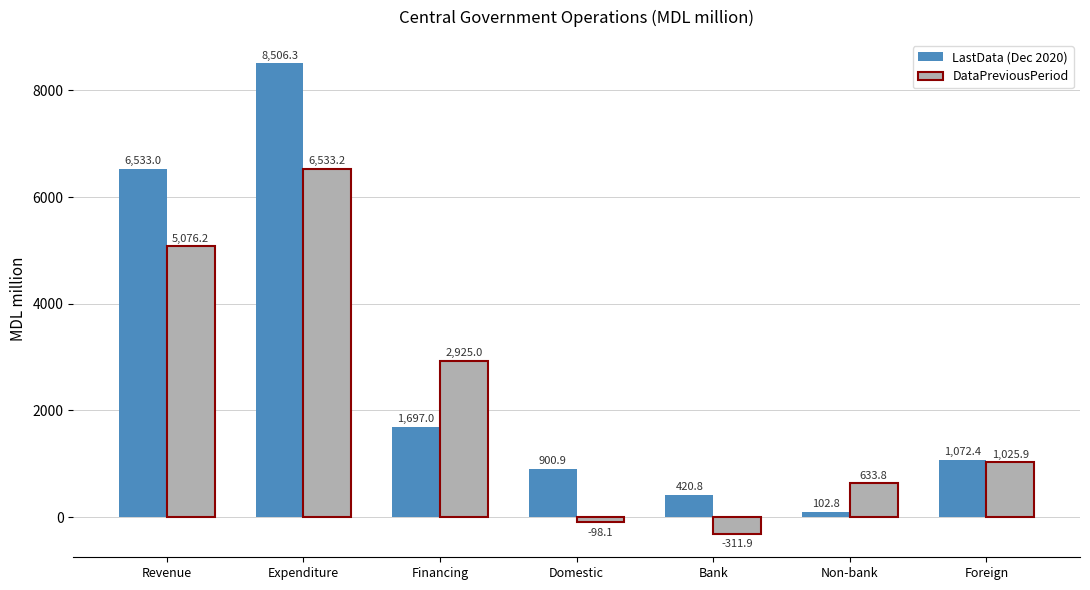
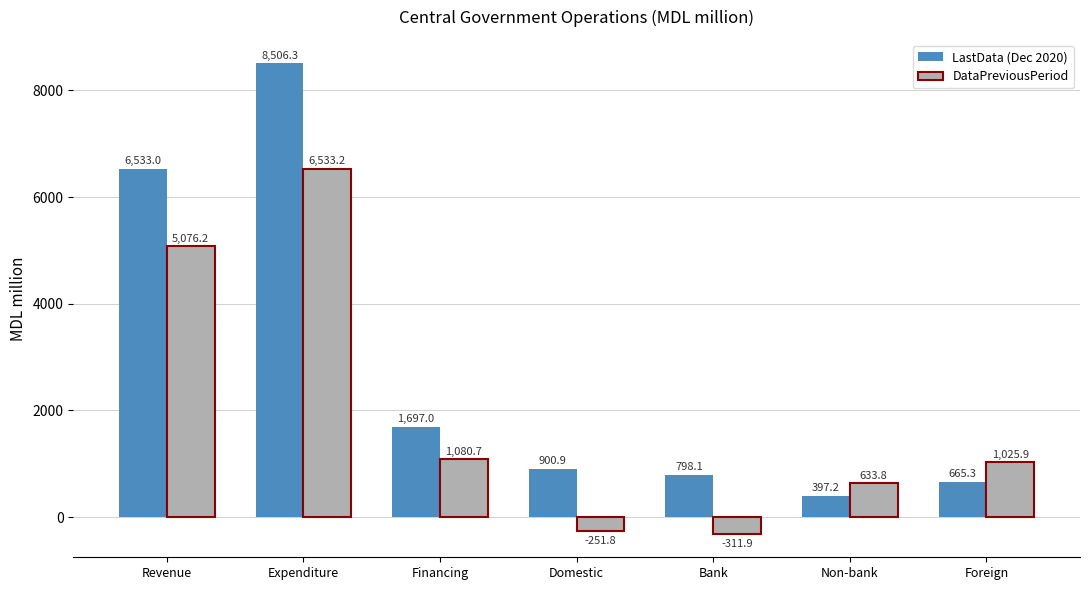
  {
    "LastData (Dec 2020)": {
      "Revenue": "6,533.0",
      "Expenditure": "8,506.3",
      "Financing": "1,697.0",
      "Domestic": "900.9",
-     "Bank": "420.8",
-     "Non-bank": "102.8",
-     "Foreign": "1,072.4"
+     "Bank": "798.1",
+     "Non-bank": "397.2",
+     "Foreign": "665.3"
    },
    "DataPreviousPeriod": {
      "Revenue": "5,076.2",
      "Expenditure": "6,533.2",
-     "Financing": "2,925.0",
-     "Domestic": "-98.1",
+     "Financing": "1,080.7",
+     "Domestic": "-251.8",
      "Bank": "-311.9",
      "Non-bank": "633.8",
      "Foreign": "1,025.9"
    }
  }
